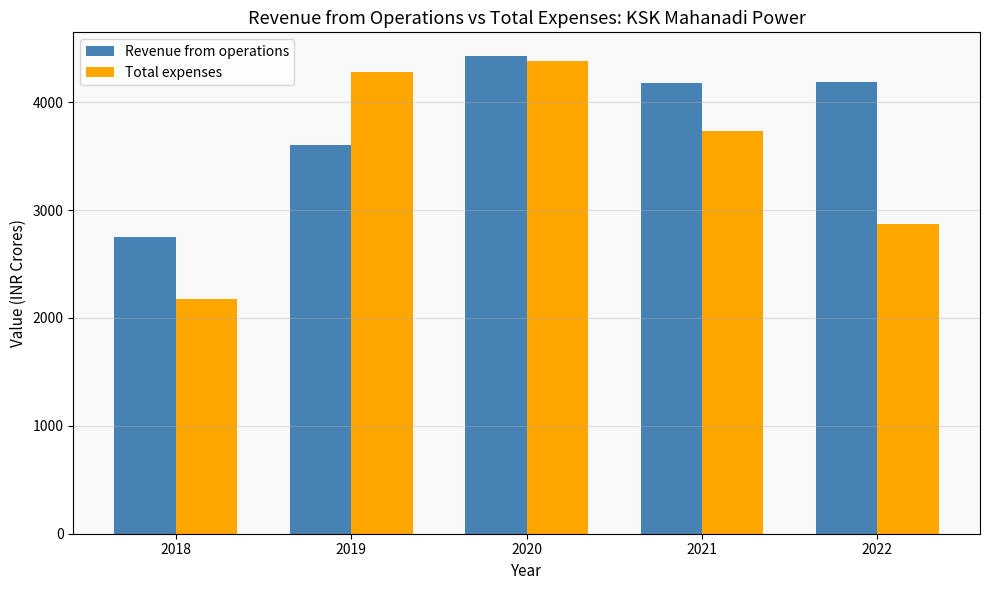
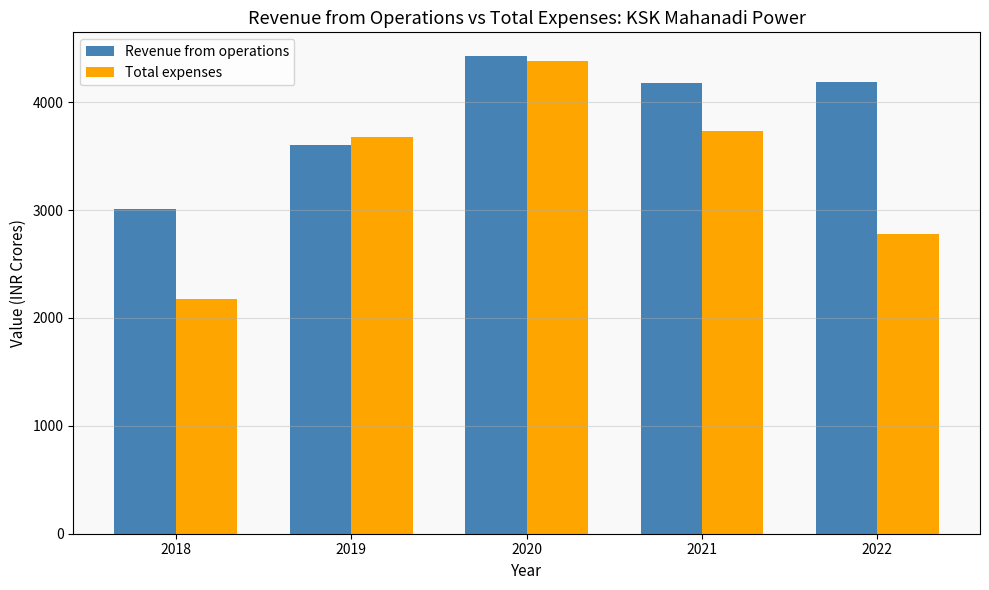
  {
    "Revenue from operations": {
-     "2018": 2750,
+     "2018": 3010,
      "2019": 3600,
      "2020": 4430,
      "2021": 4180,
      "2022": 4190
    },
    "Total expenses": {
      "2018": 2170,
-     "2019": 4280,
+     "2019": 3680,
      "2020": 4380,
      "2021": 3730,
-     "2022": 2870
+     "2022": 2780
    }
  }
